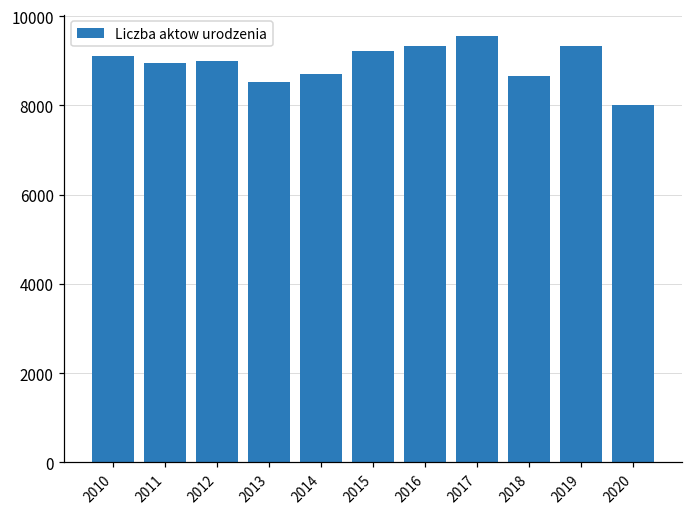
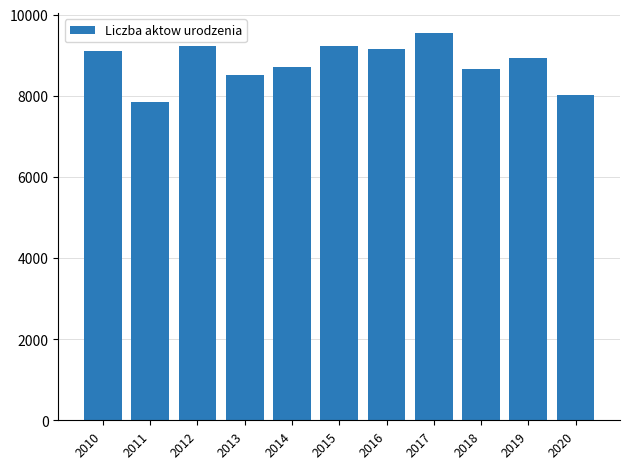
  {
    "2010": 9100,
-   "2011": 8900,
-   "2012": 9000,
+   "2011": 7900,
+   "2012": 9200,
    "2013": 8500,
    "2014": 8700,
    "2015": 9200,
-   "2016": 9300,
+   "2016": 9100,
    "2017": 9600,
    "2018": 8700,
-   "2019": 9300,
+   "2019": 8900,
    "2020": 8000
  }
